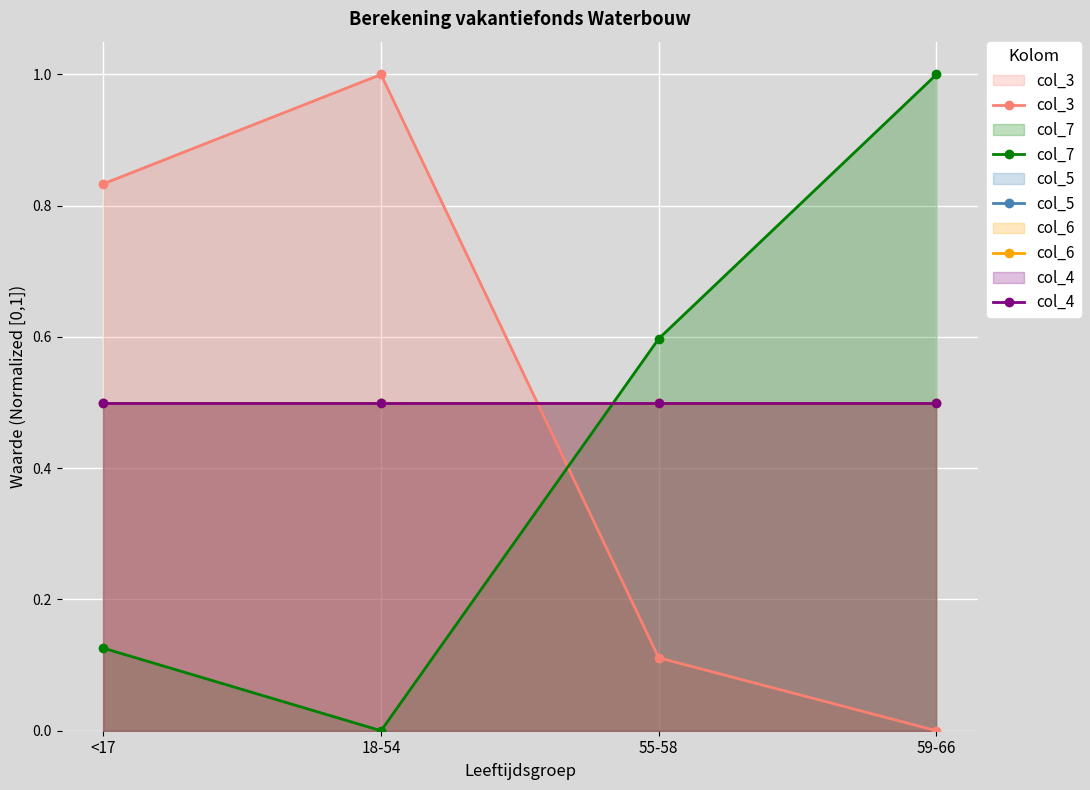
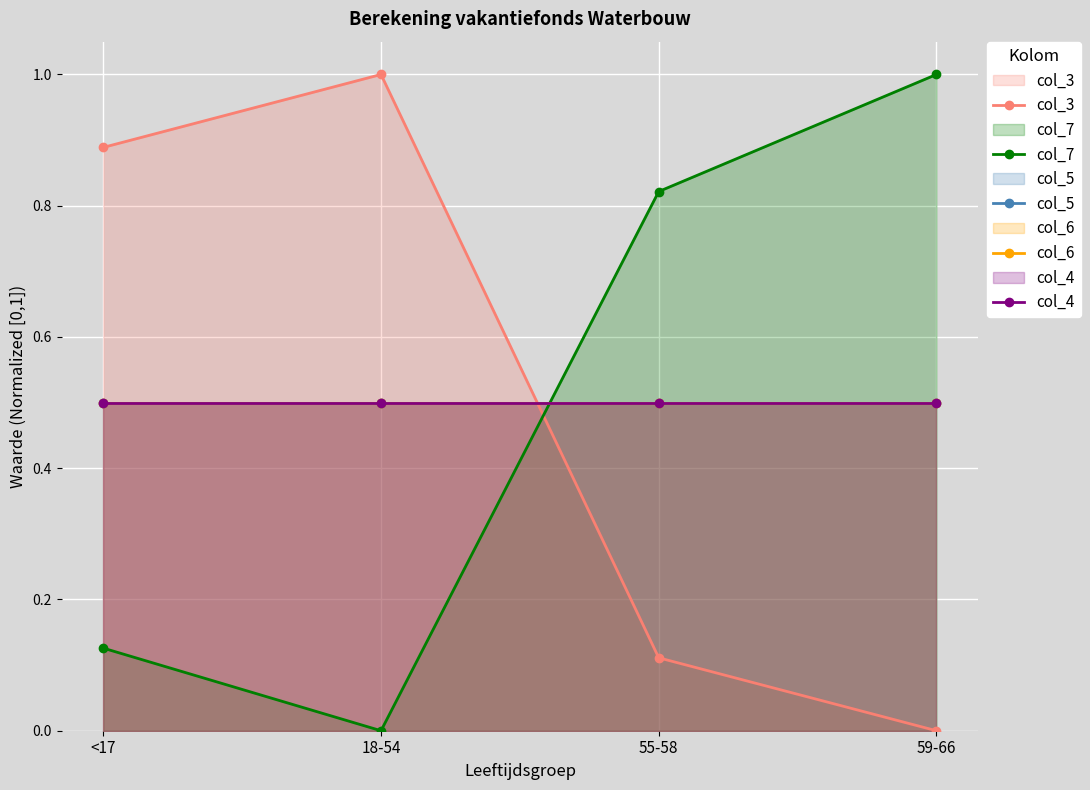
  {
    "col_3": {
-     "<17": 0.83,
+     "<17": 0.89,
      "18-54": 1.00,
      "55-58": 0.11,
      "59-66": 0.00
    },
    "col_7": {
      "<17": 0.13,
      "18-54": 0.00,
-     "55-58": 0.60,
+     "55-58": 0.82,
      "59-66": 1.00
    },
    "col_4": {
      "<17": 0.50,
      "18-54": 0.50,
      "55-58": 0.50,
      "59-66": 0.50
    }
  }
